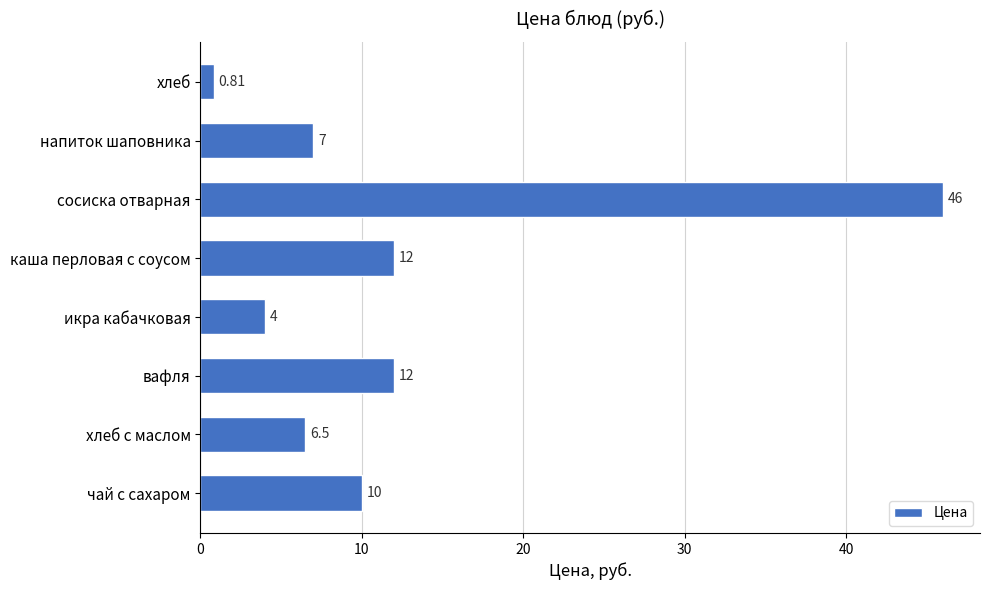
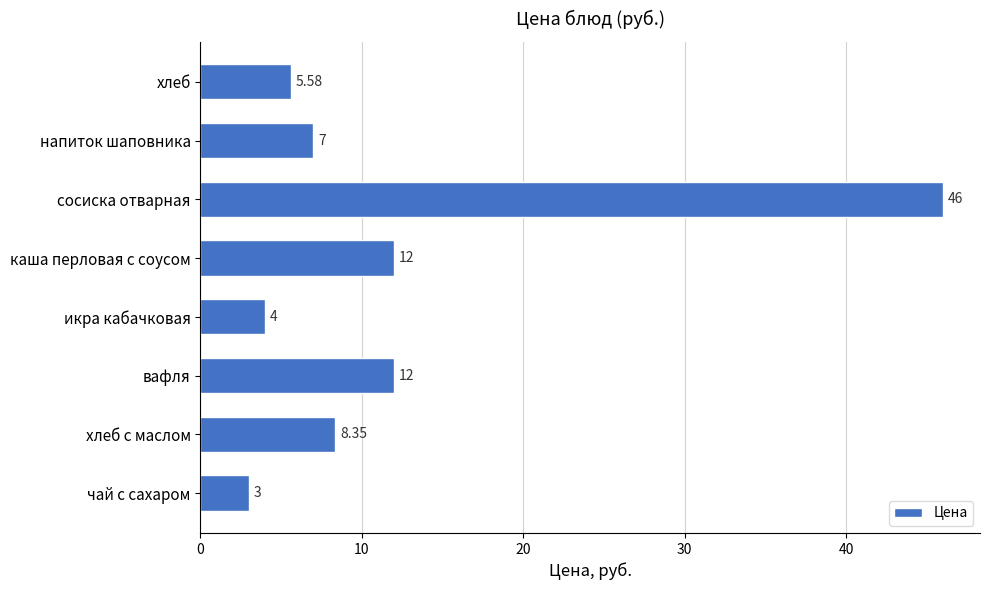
  {
-   "хлеб": 0.81,
+   "хлеб": 5.58,
    "напиток шаповника": 7,
    "сосиска отварная": 46,
    "каша перловая с соусом": 12,
    "икра кабачковая": 4,
    "вафля": 12,
-   "хлеб с маслом": 6.5,
-   "чай с сахаром": 10
+   "хлеб с маслом": 8.35,
+   "чай с сахаром": 3
  }
